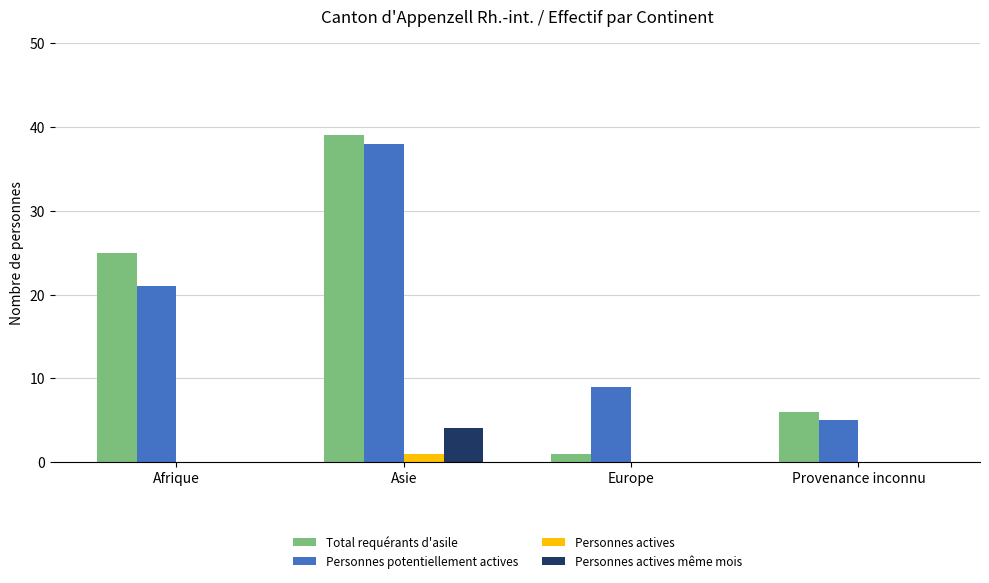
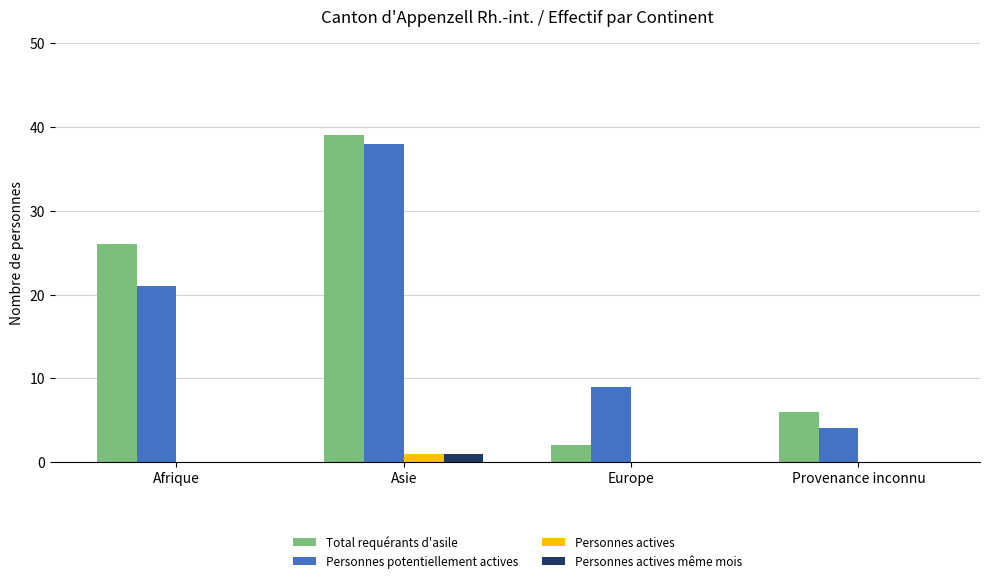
  {
    "Total requérants d'asile": {
-     "Afrique": 25,
+     "Afrique": 26,
      "Asie": 39,
-     "Europe": 1,
+     "Europe": 2,
      "Provenance inconnu": 6
    },
    "Personnes potentiellement actives": {
      "Afrique": 21,
      "Asie": 38,
      "Europe": 9,
-     "Provenance inconnu": 5
+     "Provenance inconnu": 4
    },
    "Personnes actives": {
      "Afrique": 0,
      "Asie": 1,
      "Europe": 0,
      "Provenance inconnu": 0
    },
    "Personnes actives même mois": {
      "Afrique": 0,
-     "Asie": 4,
+     "Asie": 1,
      "Europe": 0,
      "Provenance inconnu": 0
    }
  }
